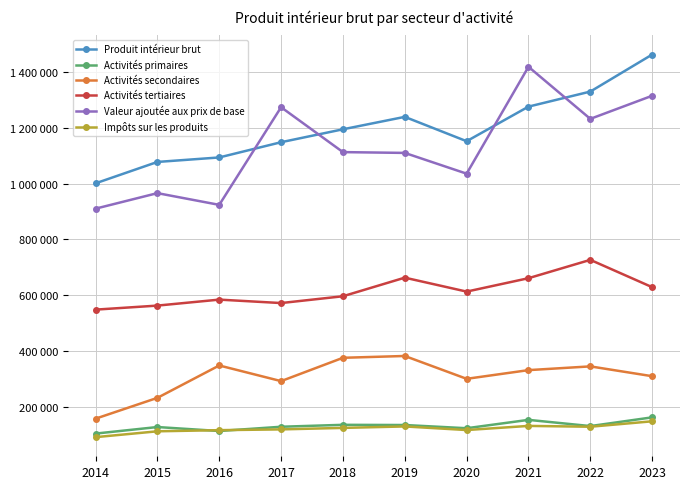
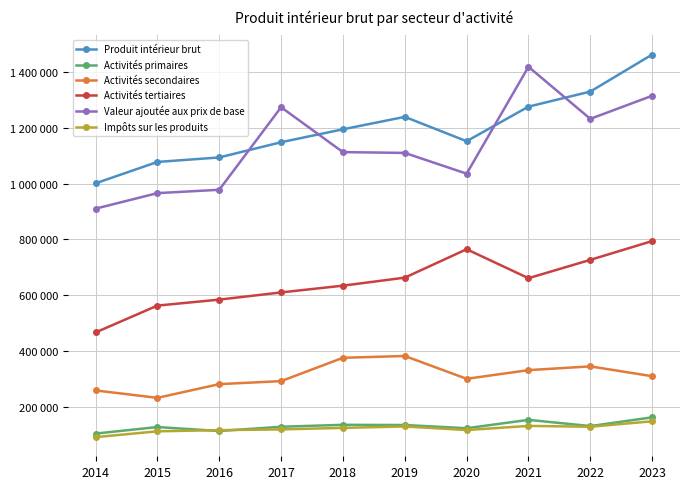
  {
    "Produit intérieur brut": {
      "2014": 1000000,
      "2015": 1080000,
      "2016": 1090000,
      "2017": 1150000,
      "2018": 1200000,
      "2019": 1240000,
      "2020": 1150000,
      "2021": 1280000,
      "2022": 1330000,
      "2023": 1460000
    },
    "Activités primaires": {
      "2014": 100000,
      "2015": 130000,
      "2017": 130000,
      "2018": 140000,
      "2021": 150000,
      "2023": 160000
    },
    "Activités secondaires": {
-     "2014": 160000,
+     "2014": 260000,
      "2015": 230000,
-     "2016": 350000,
+     "2016": 280000,
      "2017": 290000,
      "2018": 380000,
      "2019": 380000,
      "2020": 300000,
      "2021": 330000,
      "2022": 340000,
      "2023": 310000
    },
    "Activités tertiaires": {
-     "2014": 550000,
+     "2014": 470000,
      "2015": 560000,
      "2016": 580000,
-     "2017": 570000,
-     "2018": 600000,
+     "2017": 610000,
+     "2018": 630000,
      "2019": 660000,
-     "2020": 610000,
+     "2020": 760000,
      "2021": 660000,
      "2022": 730000,
-     "2023": 630000
+     "2023": 790000
    },
    "Valeur ajoutée aux prix de base": {
      "2014": 910000,
      "2015": 970000,
-     "2016": 920000,
+     "2016": 980000,
      "2017": 1270000,
      "2018": 1110000,
      "2019": 1110000,
      "2020": 1040000,
      "2021": 1420000,
      "2022": 1230000,
      "2023": 1320000
    },
    "Impôts sur les produits": {
      "2014": 90000,
      "2015": 110000,
      "2017": 120000,
      "2018": 120000,
      "2021": 130000,
      "2023": 150000
    }
  }
